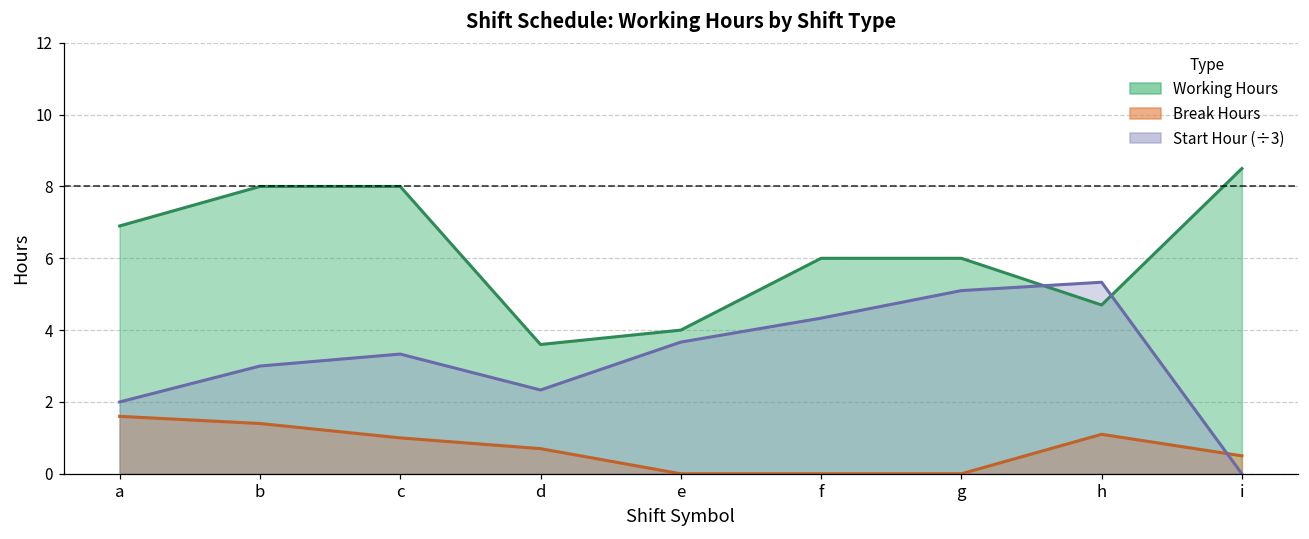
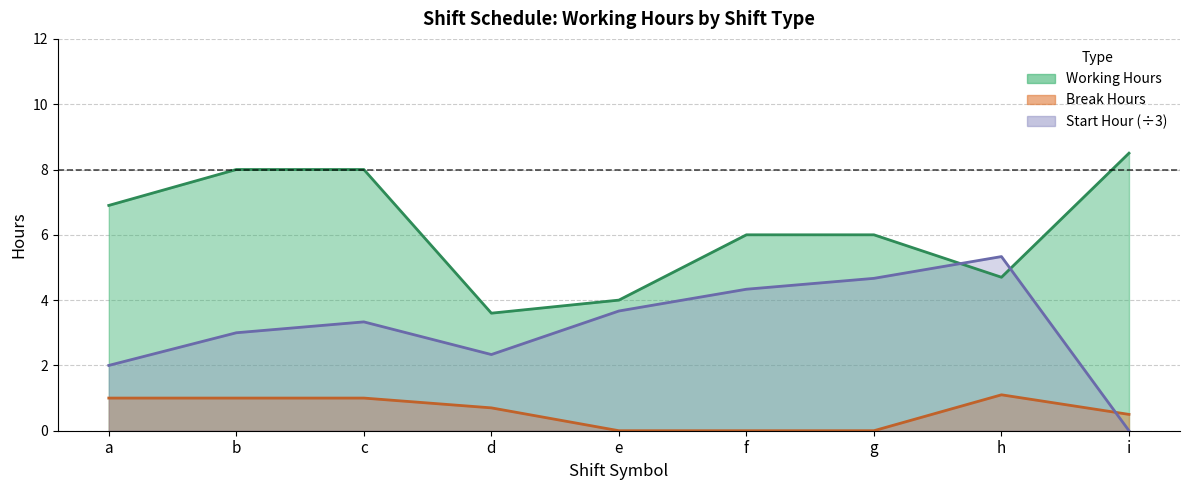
  {
    "Working Hours": {
      "a": 6.9,
      "b": 8.0,
      "c": 8.0,
      "d": 3.6,
      "e": 4.0,
      "f": 6.0,
      "g": 6.0,
      "h": 4.7,
      "i": 8.5
    },
    "Break Hours": {
-     "a": 1.6,
-     "b": 1.4,
+     "a": 1.0,
+     "b": 1.0,
      "c": 1.0,
      "d": 0.7,
      "e": 0.0,
      "f": 0.0,
      "g": 0.0,
      "h": 1.1,
      "i": 0.5
    },
    "Start Hour (÷3)": {
      "a": 2.0,
      "b": 3.0,
      "c": 3.3,
      "d": 2.3,
      "e": 3.7,
      "f": 4.3,
-     "g": 5.1,
+     "g": 4.7,
      "h": 5.3,
      "i": 0.0
    }
  }
